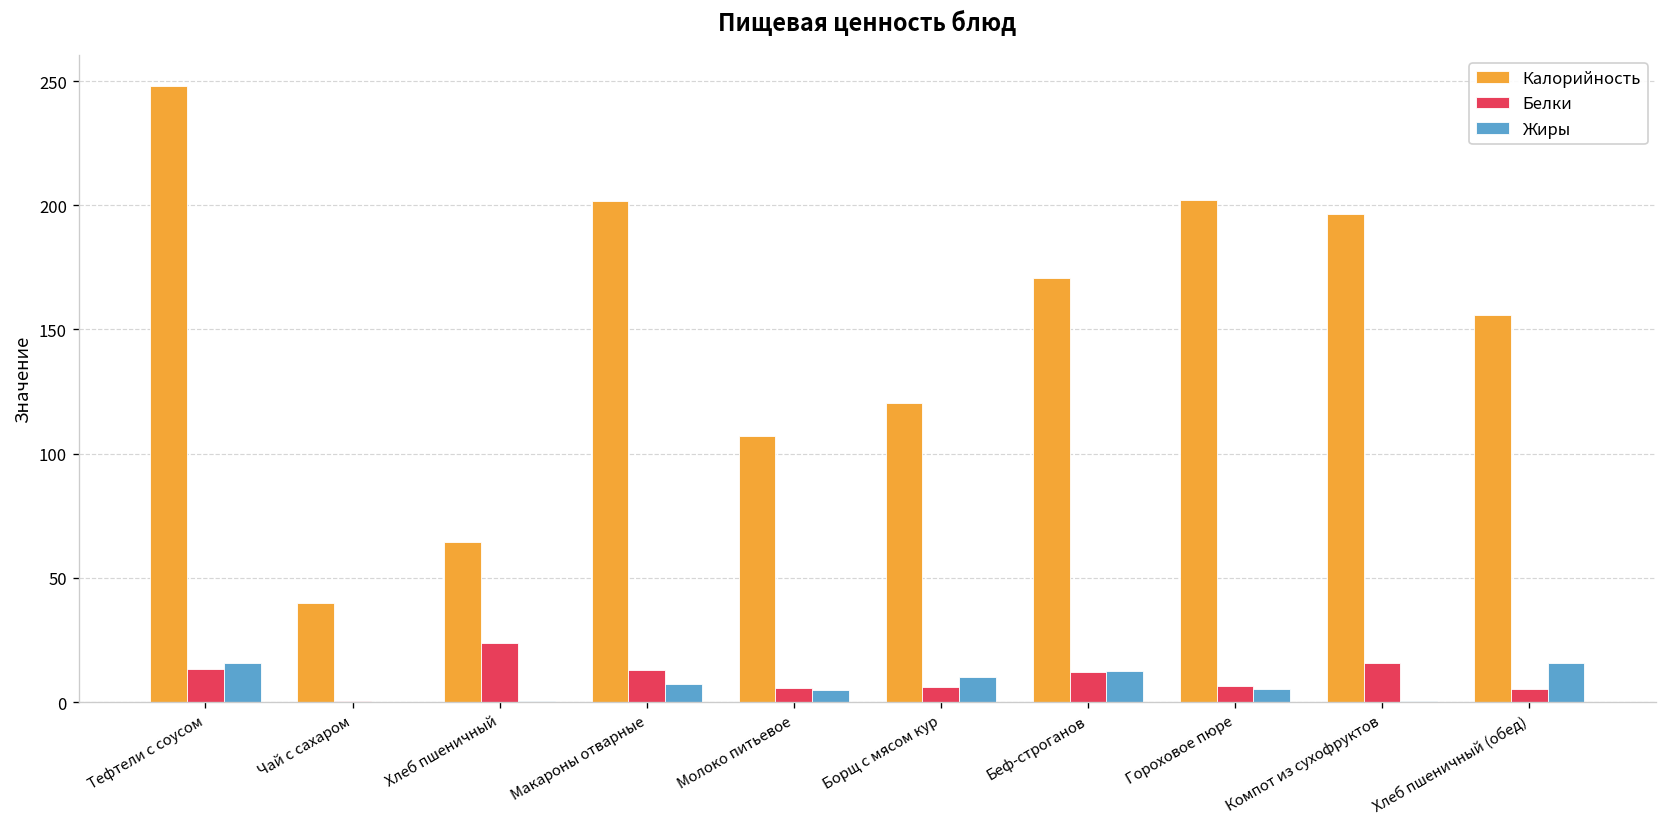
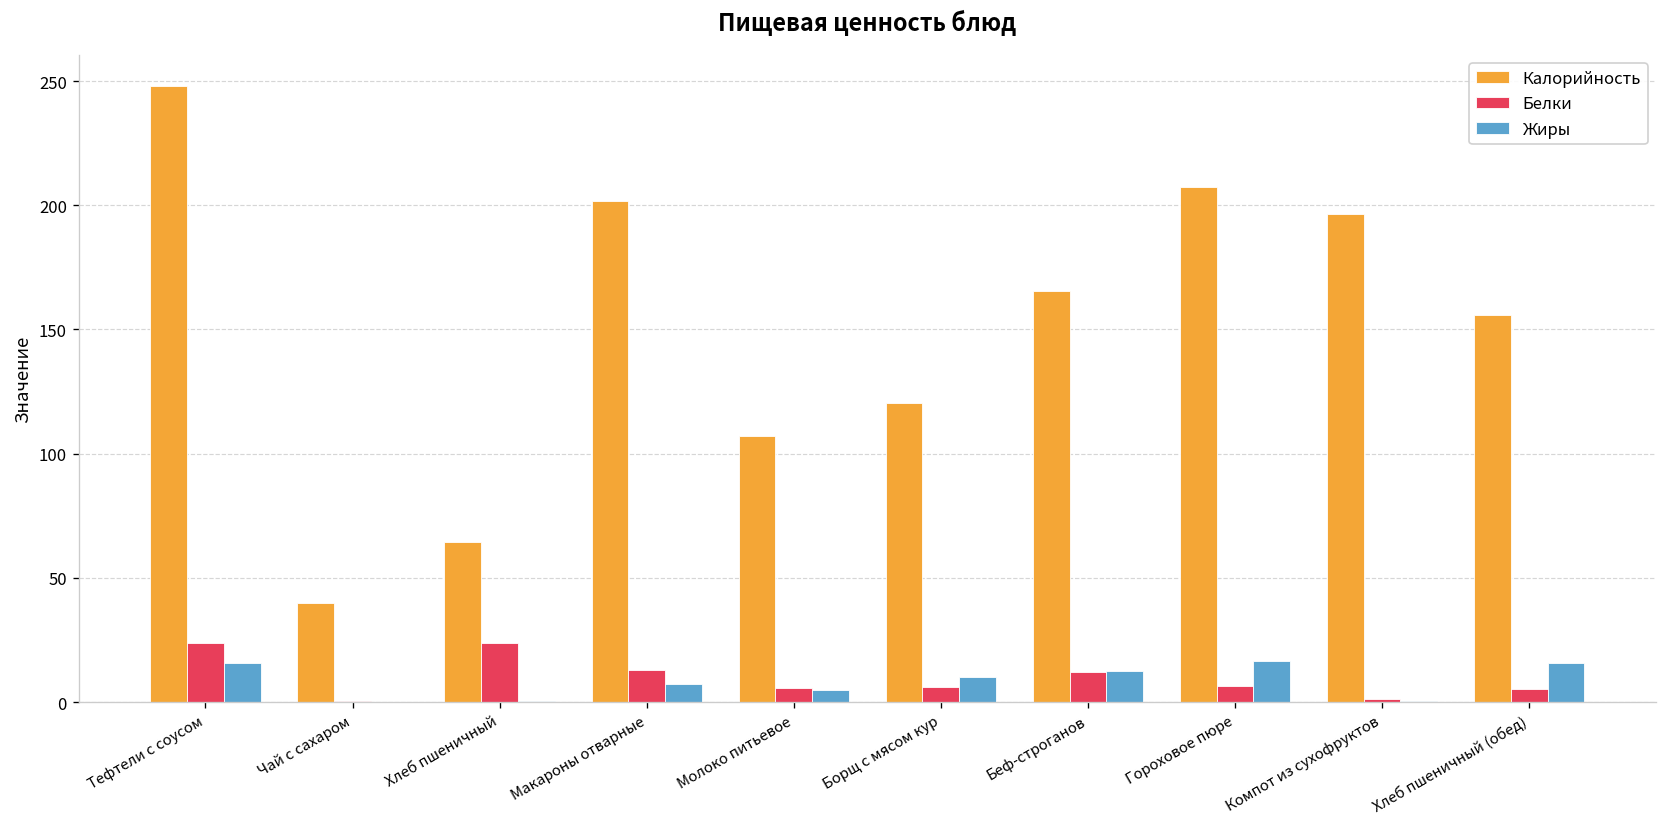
  {
    "Калорийность": {
      "Тефтели с соусом": 248,
      "Чай с сахаром": 40,
      "Хлеб пшеничный": 64,
      "Макароны отварные": 202,
      "Молоко питьевое": 107,
      "Борщ с мясом кур": 121,
-     "Беф-строганов": 171,
-     "Гороховое пюре": 202,
+     "Беф-строганов": 165,
+     "Гороховое пюре": 207,
      "Компот из сухофруктов": 196,
      "Хлеб пшеничный (обед)": 156
    },
    "Белки": {
-     "Тефтели с соусом": 13,
+     "Тефтели с соусом": 24,
      "Хлеб пшеничный": 24,
      "Макароны отварные": 13,
      "Молоко питьевое": 6,
      "Борщ с мясом кур": 6,
      "Беф-строганов": 12,
      "Гороховое пюре": 7,
-     "Компот из сухофруктов": 16,
+     "Компот из сухофруктов": 1,
      "Хлеб пшеничный (обед)": 5
    },
    "Жиры": {
      "Тефтели с соусом": 16,
      "Чай с сахаром": 0,
      "Макароны отварные": 8,
      "Молоко питьевое": 5,
      "Борщ с мясом кур": 10,
      "Беф-строганов": 12,
-     "Гороховое пюре": 5,
+     "Гороховое пюре": 17,
      "Хлеб пшеничный (обед)": 16
    }
  }
